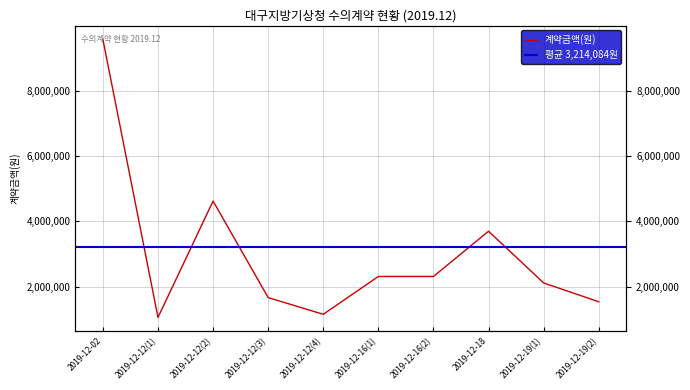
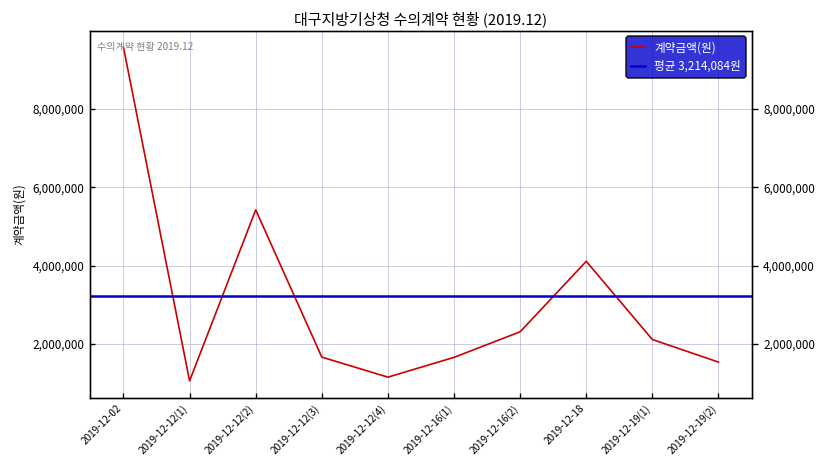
  {
    "2019-12-12(1)": "1,100,000",
-   "2019-12-12(2)": "4,600,000",
+   "2019-12-12(2)": "5,400,000",
    "2019-12-12(3)": "1,700,000",
    "2019-12-12(4)": "1,200,000",
-   "2019-12-16(1)": "2,300,000",
+   "2019-12-16(1)": "1,700,000",
    "2019-12-16(2)": "2,300,000",
-   "2019-12-18": "3,700,000",
+   "2019-12-18": "4,100,000",
    "2019-12-19(1)": "2,100,000",
    "2019-12-19(2)": "1,500,000"
  }
